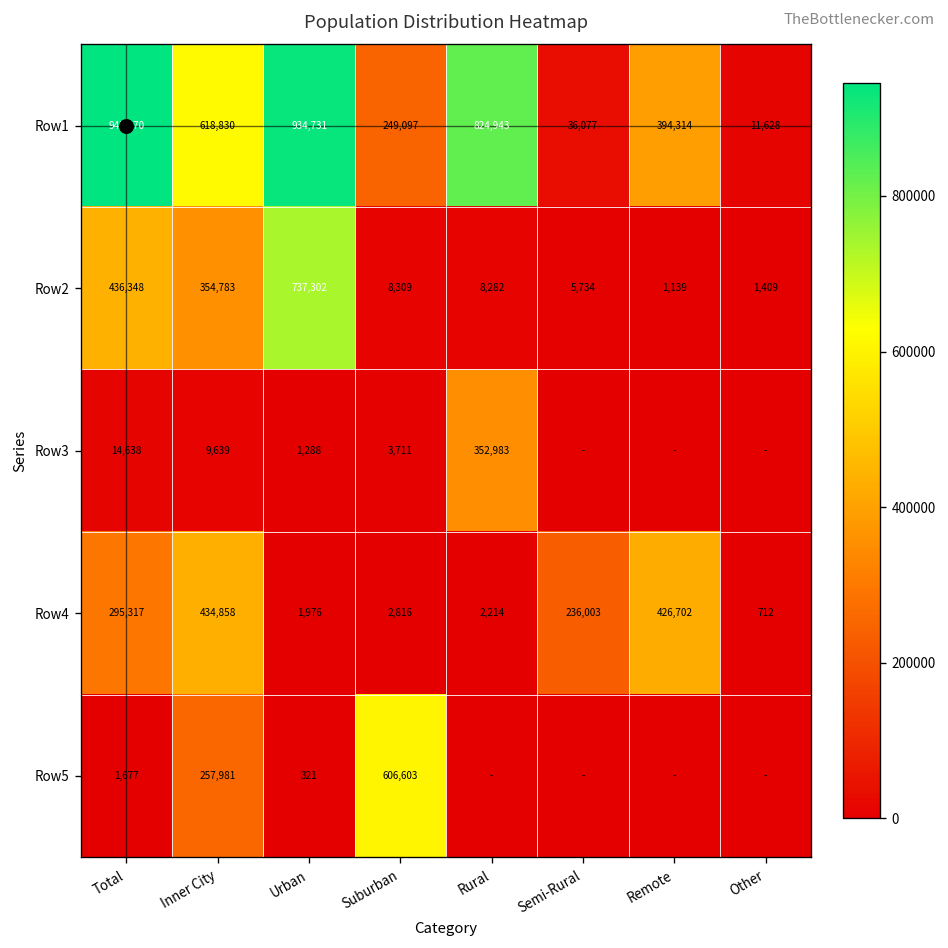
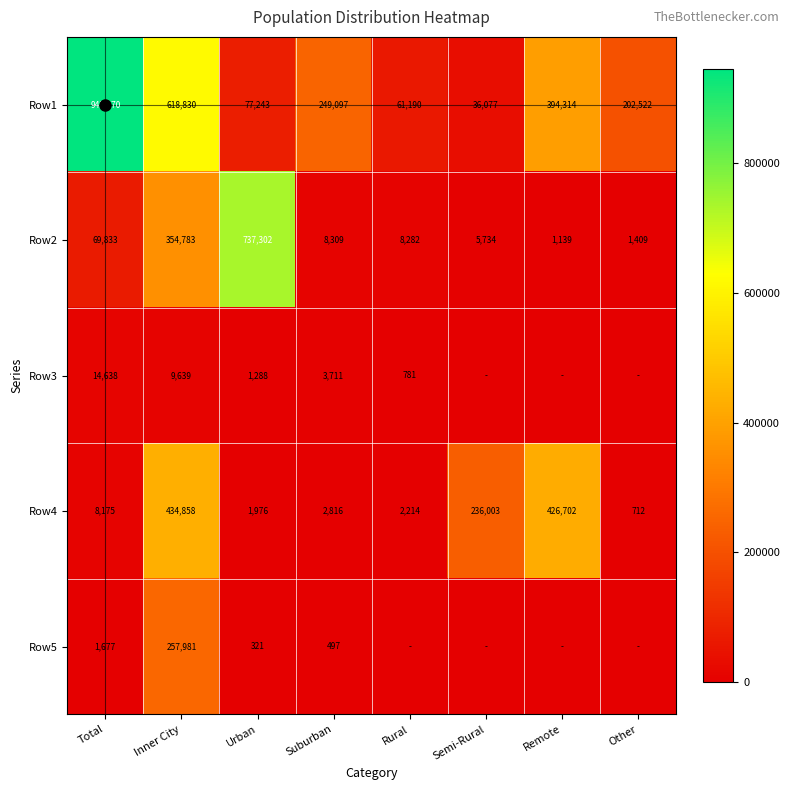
  {
    "Row1": {
      "Inner City": "618,830",
-     "Urban": "934,731",
+     "Urban": "77,243",
      "Suburban": "249,097",
-     "Rural": "824,943",
+     "Rural": "61,190",
      "Semi-Rural": "36,077",
      "Remote": "394,314",
-     "Other": "11,628"
+     "Other": "202,522"
    },
    "Row2": {
-     "Total": "436,348",
+     "Total": "69,833",
      "Inner City": "354,783",
      "Urban": "737,302",
      "Suburban": "8,309",
      "Rural": "8,282",
      "Semi-Rural": "5,734",
      "Remote": "1,139",
      "Other": "1,409"
    },
    "Row3": {
      "Total": "14,638",
      "Inner City": "9,639",
      "Urban": "1,288",
      "Suburban": "3,711",
-     "Rural": "352,983"
+     "Rural": "781"
    },
    "Row4": {
-     "Total": "295,317",
+     "Total": "8,175",
      "Inner City": "434,858",
      "Urban": "1,976",
      "Suburban": "2,816",
      "Rural": "2,214",
      "Semi-Rural": "236,003",
      "Remote": "426,702",
      "Other": "712"
    },
    "Row5": {
      "Total": "1,677",
      "Inner City": "257,981",
      "Urban": "321",
-     "Suburban": "606,603"
+     "Suburban": "497"
    }
  }
